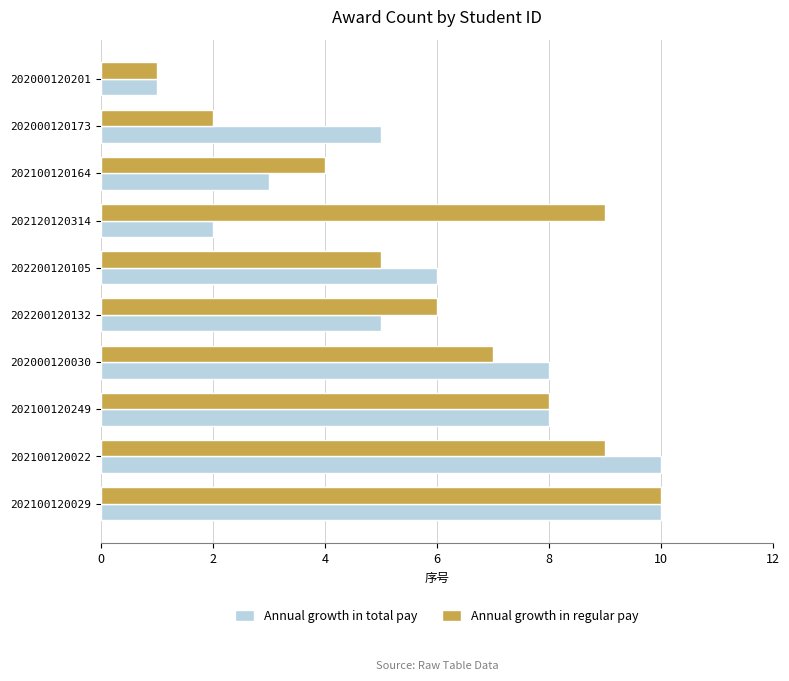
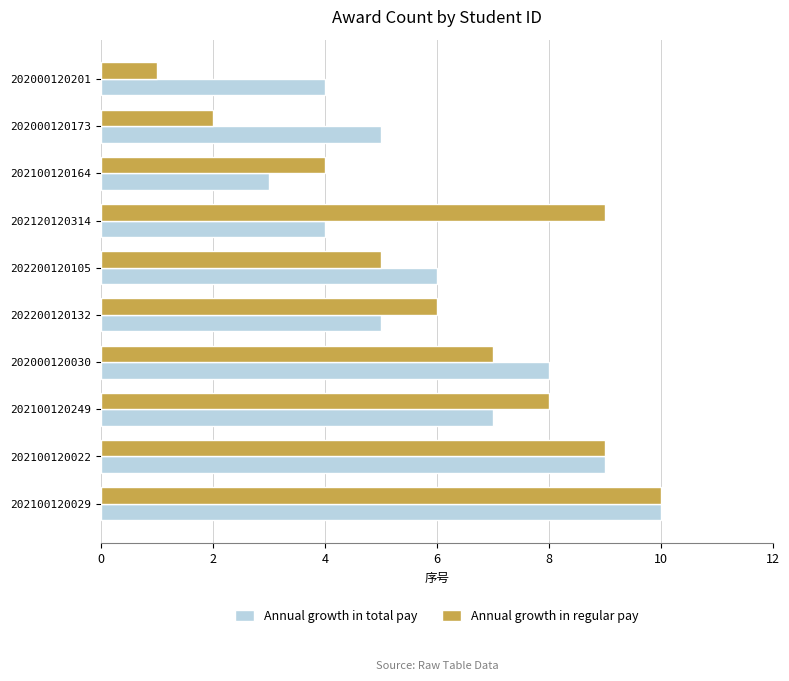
  {
    "Annual growth in total pay": {
-     "202000120201": 1,
+     "202000120201": 4,
      "202000120173": 5,
      "202100120164": 3,
-     "202120120314": 2,
+     "202120120314": 4,
      "202200120105": 6,
      "202200120132": 5,
      "202000120030": 8,
-     "202100120249": 8,
-     "202100120022": 10,
+     "202100120249": 7,
+     "202100120022": 9,
      "202100120029": 10
    },
    "Annual growth in regular pay": {
      "202000120201": 1,
      "202000120173": 2,
      "202100120164": 4,
      "202120120314": 9,
      "202200120105": 5,
      "202200120132": 6,
      "202000120030": 7,
      "202100120249": 8,
      "202100120022": 9,
      "202100120029": 10
    }
  }
